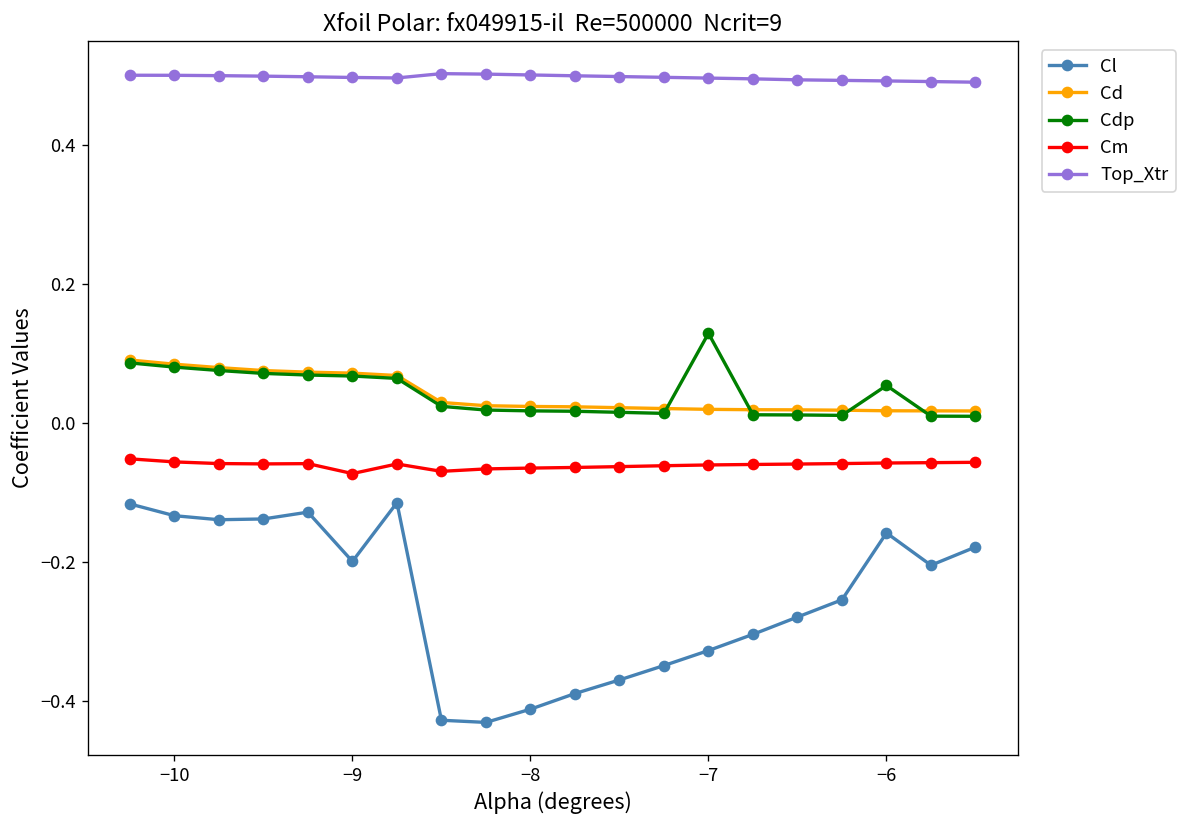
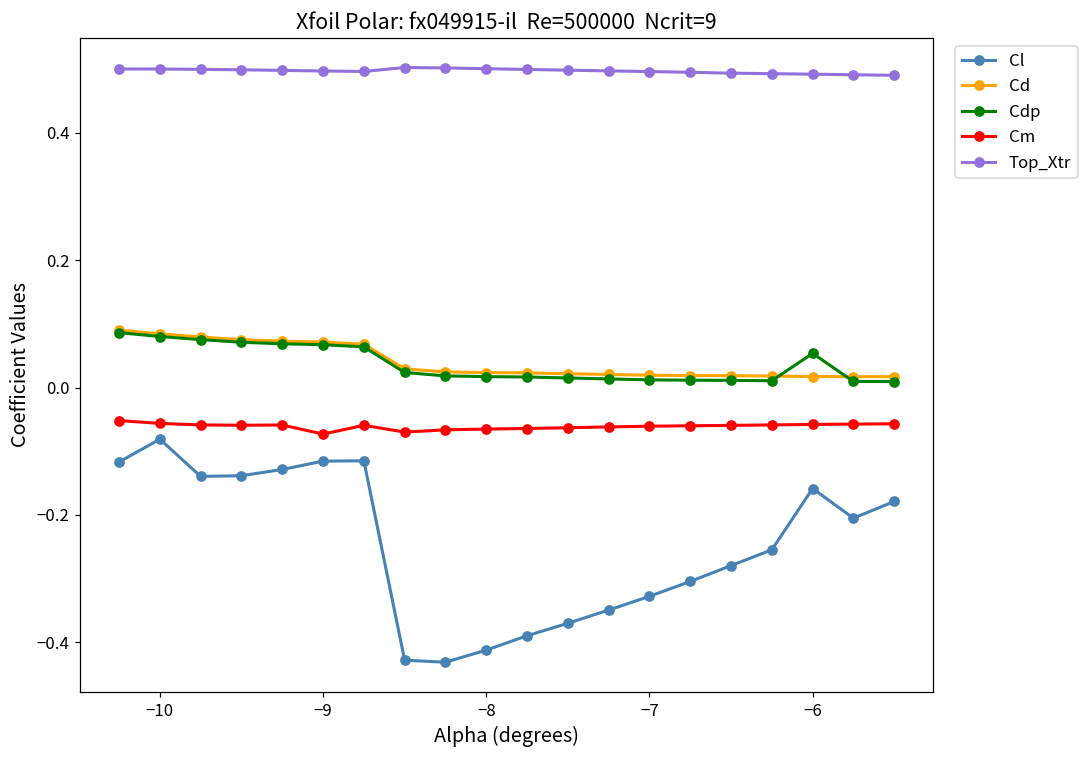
  {
    "Cl": {
-     "−10": -0.13,
-     "−9": -0.20,
+     "−10": -0.08,
+     "−9": -0.12,
      "−8": -0.41,
      "−7": -0.33,
      "−6": -0.16
    },
    "Cd": {
      "−8": 0.02,
      "−7": 0.02,
      "−6": 0.02
    },
    "Cdp": {
      "−8": 0.02,
-     "−7": 0.13,
+     "−7": 0.01,
      "−6": 0.05
    },
    "Cm": {
      "−10": -0.06,
      "−9": -0.07,
      "−8": -0.07,
      "−7": -0.06,
      "−6": -0.06
    },
    "Top_Xtr": {
      "−10": 0.50,
      "−9": 0.50,
      "−8": 0.50,
      "−7": 0.50,
      "−6": 0.49
    }
  }
